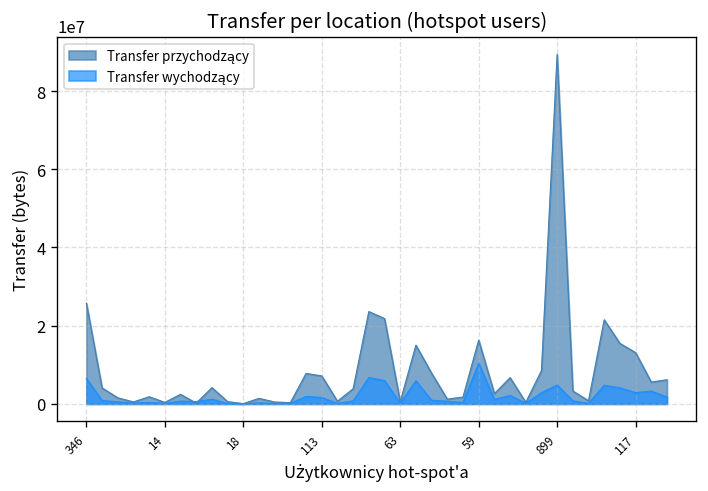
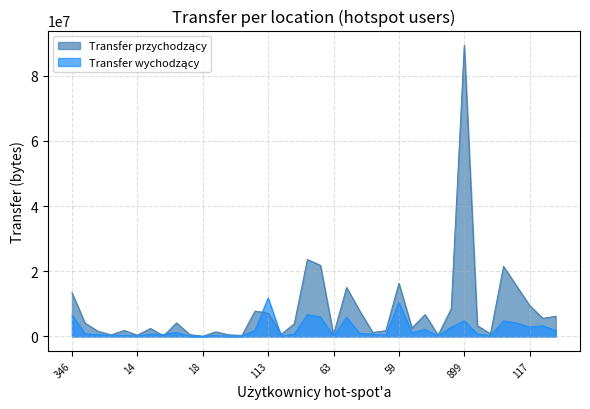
  {
    "Transfer przychodzący": {
-     "346": 26000000,
+     "346": 13000000,
      "113": 7000000,
      "59": 16000000,
      "899": 89000000,
-     "117": 13000000
+     "117": 10000000
    },
    "Transfer wychodzący": {
      "346": 7000000,
-     "113": 2000000,
+     "113": 12000000,
      "59": 10000000,
      "899": 5000000,
      "117": 3000000
    }
  }
